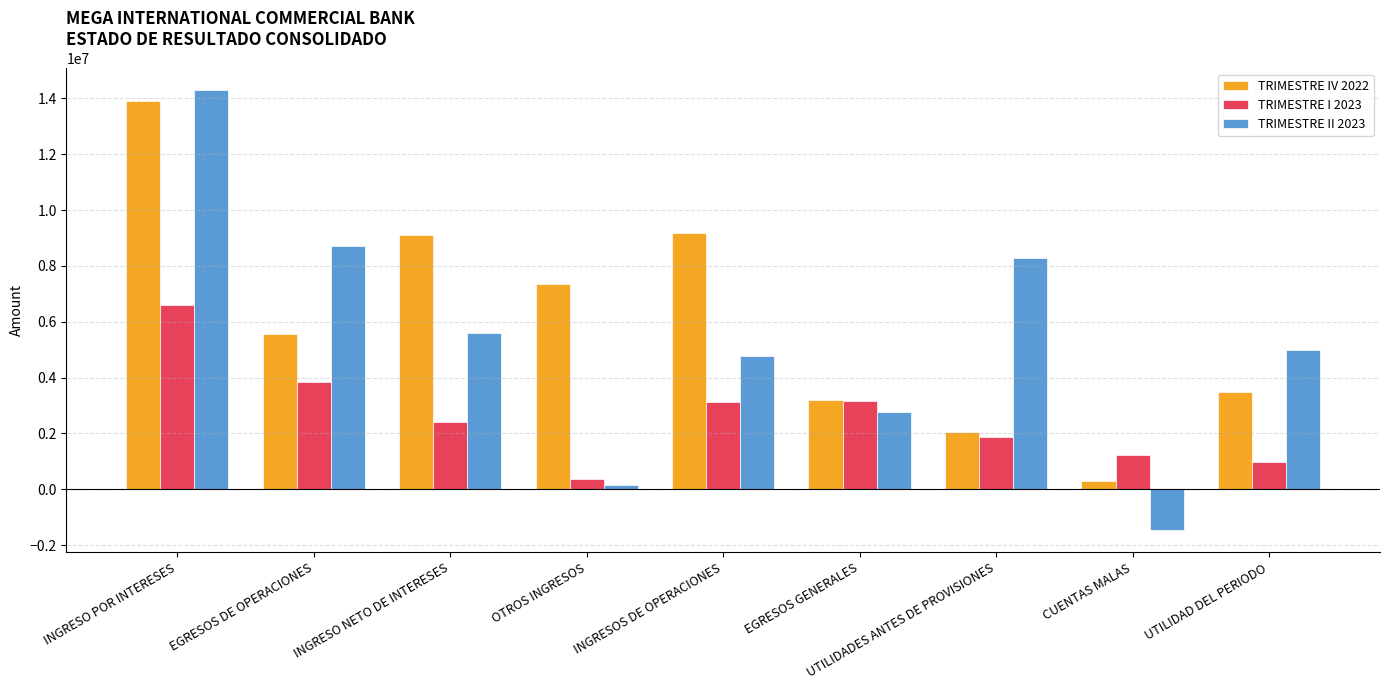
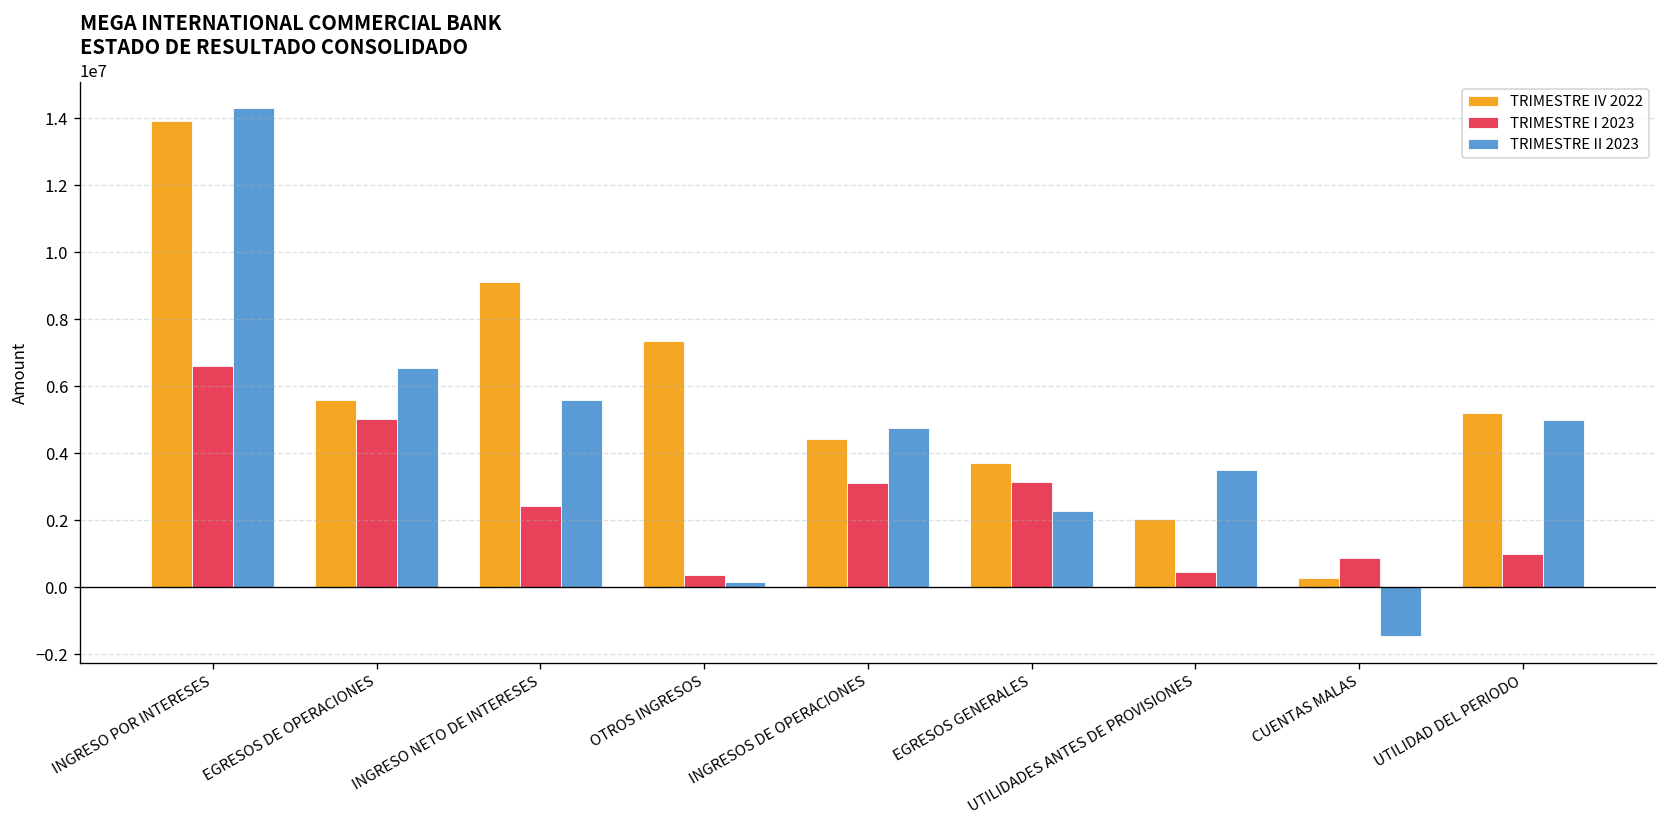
  {
    "TRIMESTRE IV 2022": {
      "INGRESO POR INTERESES": 13900000,
      "EGRESOS DE OPERACIONES": 5600000,
      "INGRESO NETO DE INTERESES": 9100000,
      "OTROS INGRESOS": 7300000,
-     "INGRESOS DE OPERACIONES": 9200000,
-     "EGRESOS GENERALES": 3200000,
+     "INGRESOS DE OPERACIONES": 4400000,
+     "EGRESOS GENERALES": 3700000,
      "UTILIDADES ANTES DE PROVISIONES": 2000000,
      "CUENTAS MALAS": 300000,
-     "UTILIDAD DEL PERIODO": 3500000
+     "UTILIDAD DEL PERIODO": 5200000
    },
    "TRIMESTRE I 2023": {
      "INGRESO POR INTERESES": 6600000,
-     "EGRESOS DE OPERACIONES": 3800000,
+     "EGRESOS DE OPERACIONES": 5000000,
      "INGRESO NETO DE INTERESES": 2400000,
      "OTROS INGRESOS": 400000,
      "INGRESOS DE OPERACIONES": 3100000,
      "EGRESOS GENERALES": 3100000,
-     "UTILIDADES ANTES DE PROVISIONES": 1900000,
-     "CUENTAS MALAS": 1200000,
+     "UTILIDADES ANTES DE PROVISIONES": 500000,
+     "CUENTAS MALAS": 900000,
      "UTILIDAD DEL PERIODO": 1000000
    },
    "TRIMESTRE II 2023": {
      "INGRESO POR INTERESES": 14300000,
-     "EGRESOS DE OPERACIONES": 8700000,
+     "EGRESOS DE OPERACIONES": 6500000,
      "INGRESO NETO DE INTERESES": 5600000,
      "OTROS INGRESOS": 200000,
      "INGRESOS DE OPERACIONES": 4800000,
-     "EGRESOS GENERALES": 2800000,
-     "UTILIDADES ANTES DE PROVISIONES": 8300000,
+     "EGRESOS GENERALES": 2300000,
+     "UTILIDADES ANTES DE PROVISIONES": 3500000,
      "CUENTAS MALAS": -1500000,
      "UTILIDAD DEL PERIODO": 5000000
    }
  }
